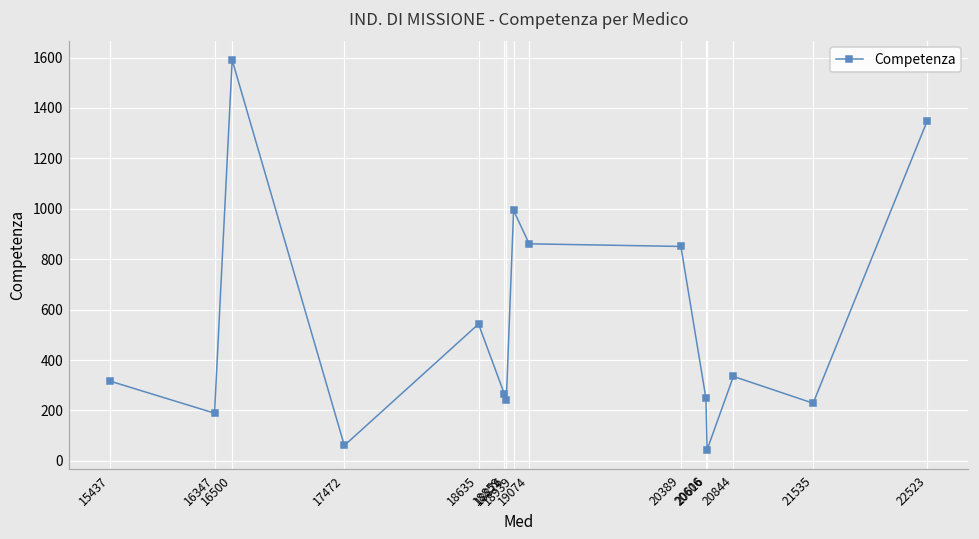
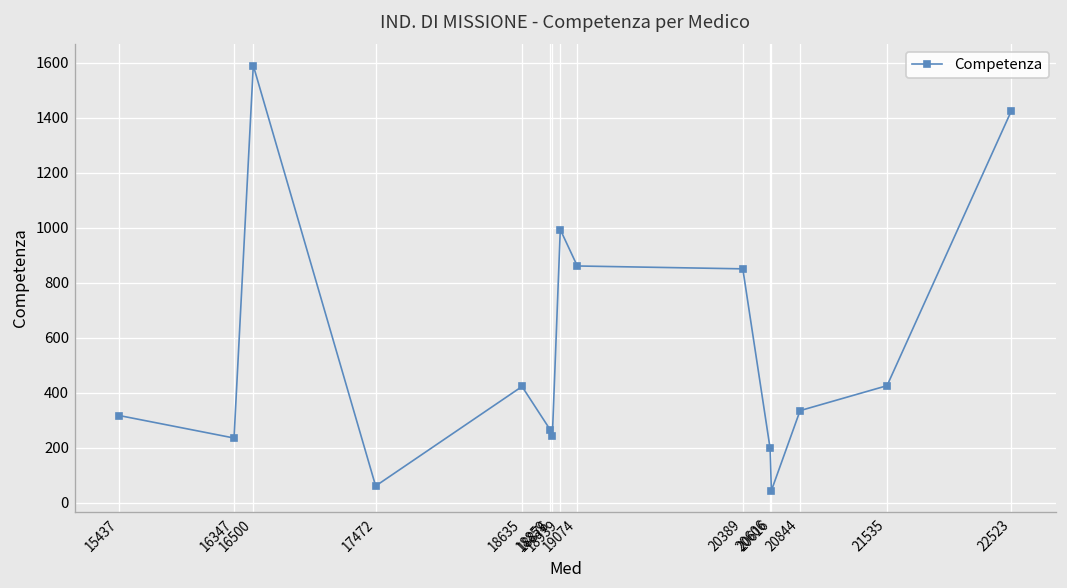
  {
    "15437": 320,
-   "16347": 190,
+   "16347": 240,
    "16500": 1590,
    "17472": 60,
-   "18635": 540,
+   "18635": 420,
    "18859": 270,
    "18876": 240,
    "18939": 990,
    "19074": 860,
    "20389": 850,
-   "20606": 250,
+   "20606": 200,
    "20616": 40,
    "20844": 340,
-   "21535": 230,
-   "22523": 1350
+   "21535": 430,
+   "22523": 1430
  }
